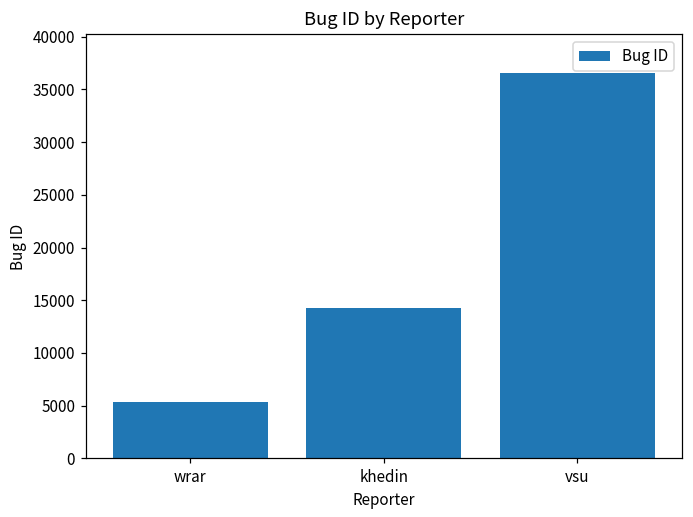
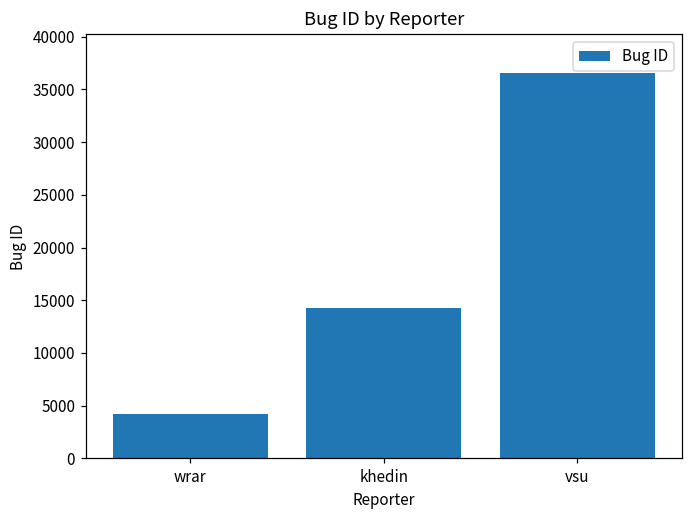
  {
-   "wrar": 5000,
+   "wrar": 4000,
    "khedin": 14000,
    "vsu": 37000
  }
